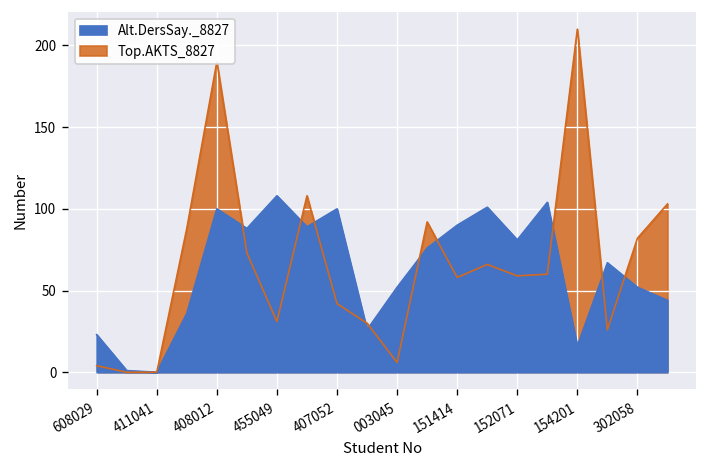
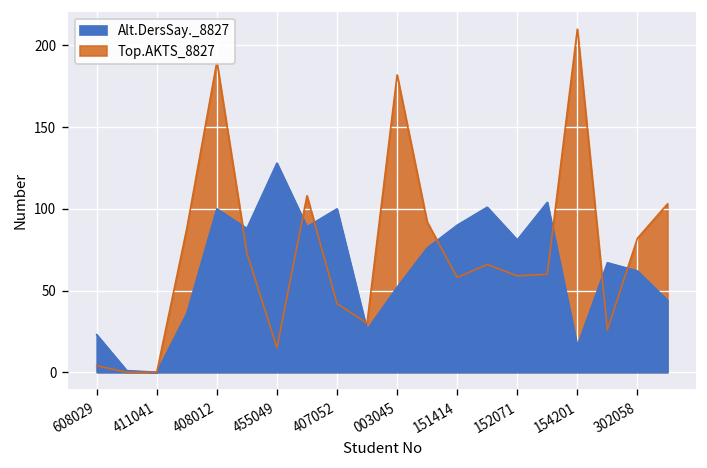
  {
    "Alt.DersSay._8827": {
      "608029": 23,
      "408012": 100,
-     "455049": 108,
+     "455049": 128,
      "407052": 100,
      "003045": 52,
      "151414": 90,
      "152071": 81,
      "154201": 16,
-     "302058": 52
+     "302058": 62
    },
    "Top.AKTS_8827": {
      "608029": 4,
      "408012": 190,
-     "455049": 31,
+     "455049": 15,
      "407052": 42,
-     "003045": 6,
+     "003045": 182,
      "151414": 58,
      "152071": 59,
      "154201": 210,
      "302058": 82
    }
  }
